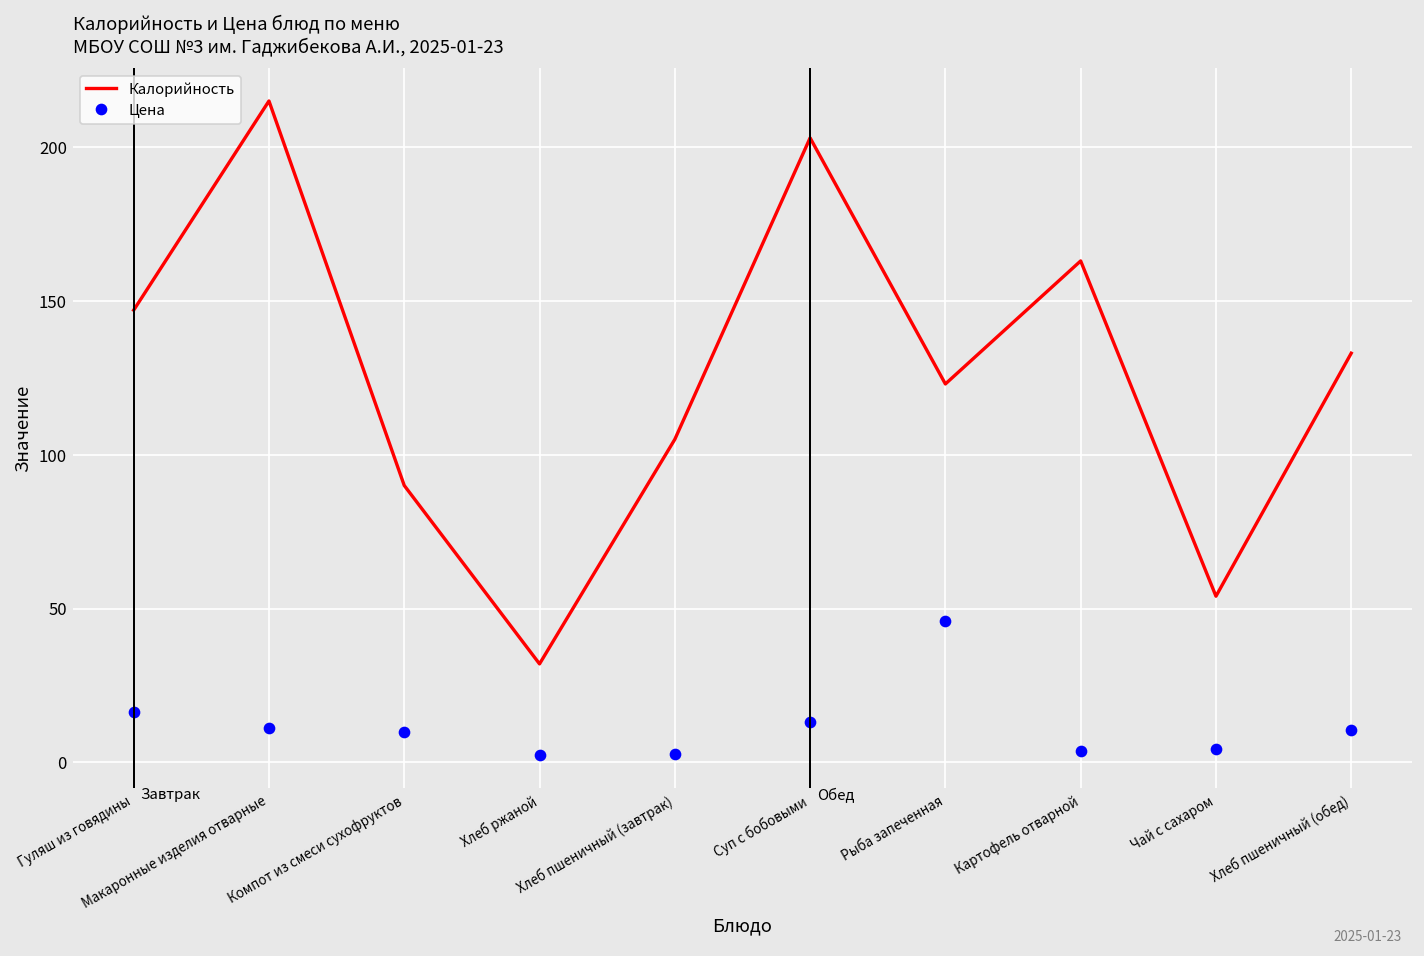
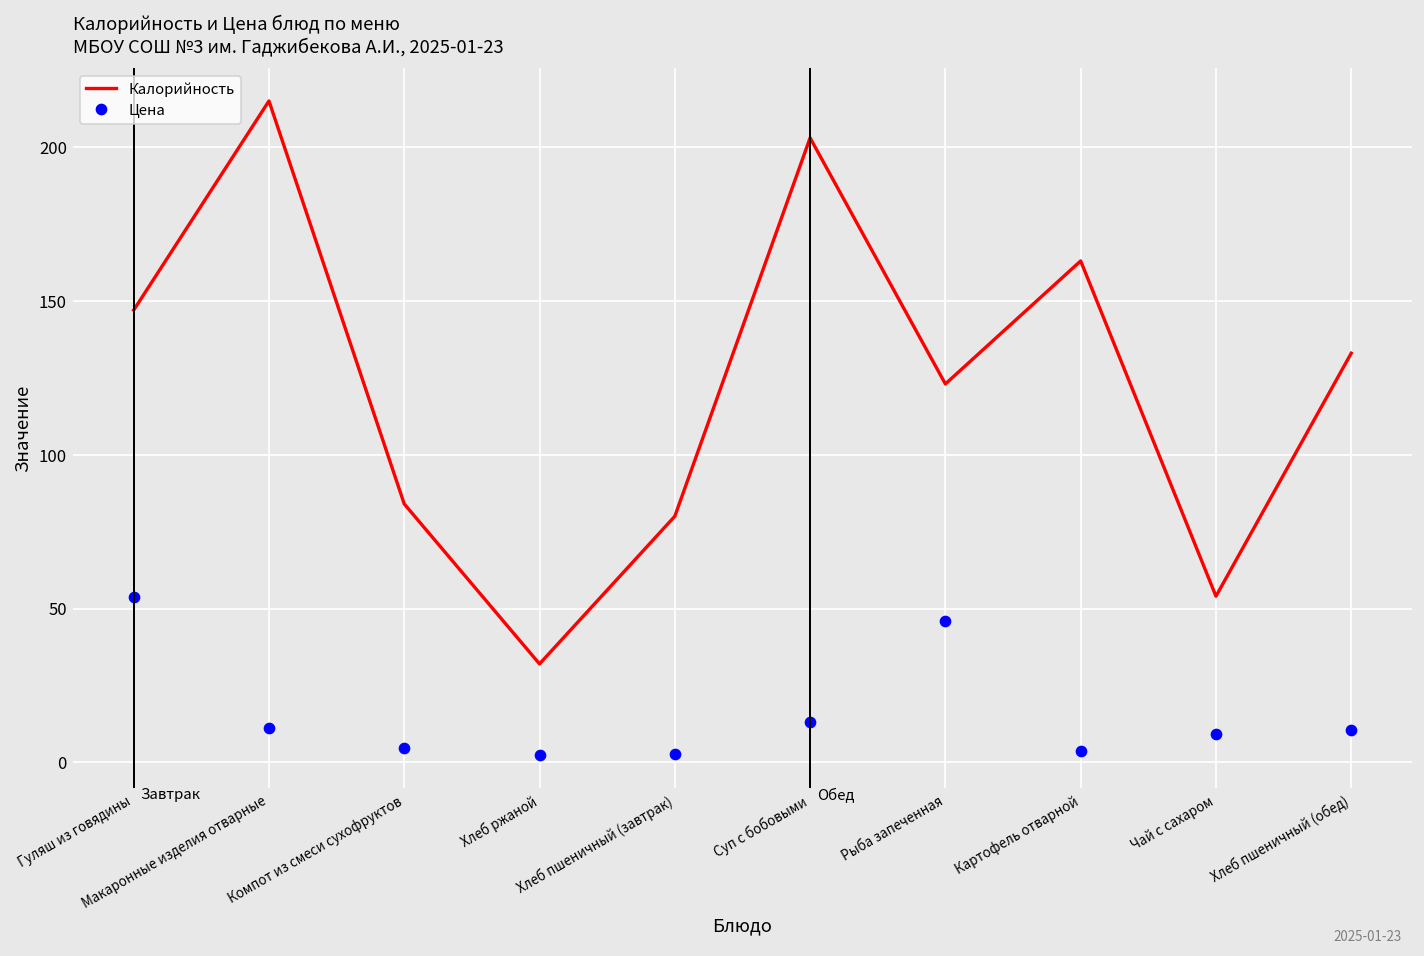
  {
    "Калорийность": {
      "Гуляш из говядины": 147,
      "Макаронные изделия отварные": 215,
-     "Компот из смеси сухофруктов": 90,
+     "Компот из смеси сухофруктов": 84,
      "Хлеб ржаной": 32,
-     "Хлеб пшеничный (завтрак)": 105,
+     "Хлеб пшеничный (завтрак)": 80,
      "Суп с бобовыми": 203,
      "Рыба запеченная": 123,
      "Картофель отварной": 163,
      "Чай с сахаром": 54,
      "Хлеб пшеничный (обед)": 133
    },
    "Цена": {
-     "Гуляш из говядины": 17,
+     "Гуляш из говядины": 54,
      "Макаронные изделия отварные": 11,
-     "Компот из смеси сухофруктов": 10,
+     "Компот из смеси сухофруктов": 5,
      "Хлеб ржаной": 2,
      "Хлеб пшеничный (завтрак)": 3,
      "Суп с бобовыми": 13,
      "Рыба запеченная": 46,
      "Картофель отварной": 4,
-     "Чай с сахаром": 4,
+     "Чай с сахаром": 9,
      "Хлеб пшеничный (обед)": 11
    }
  }
